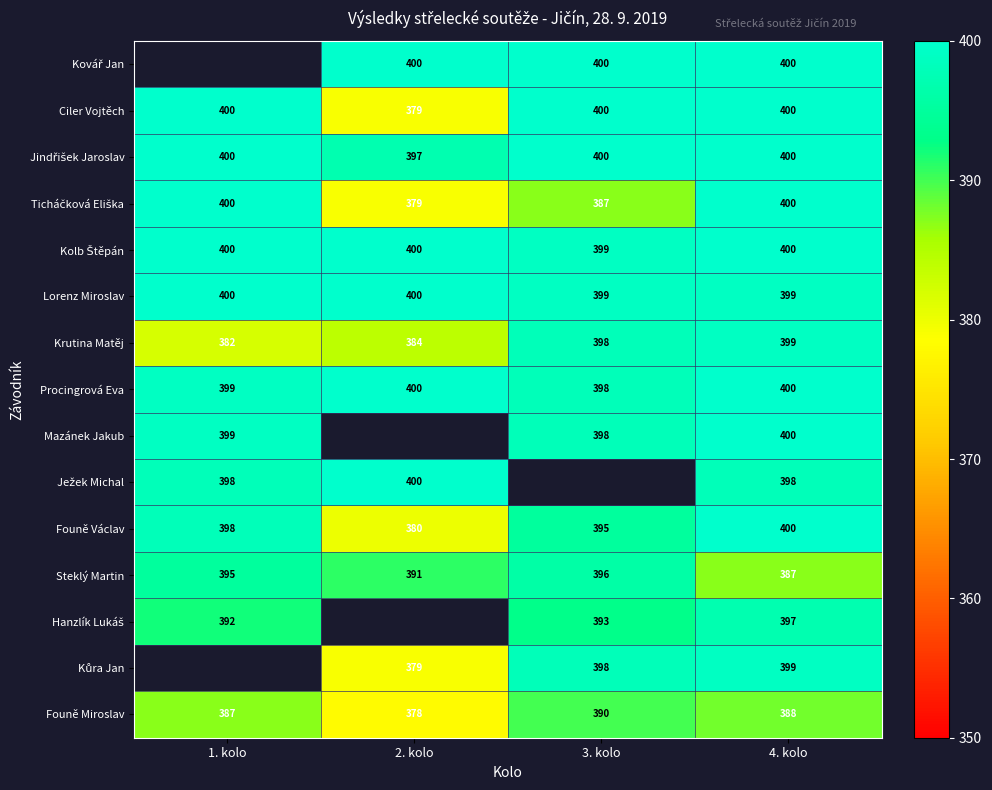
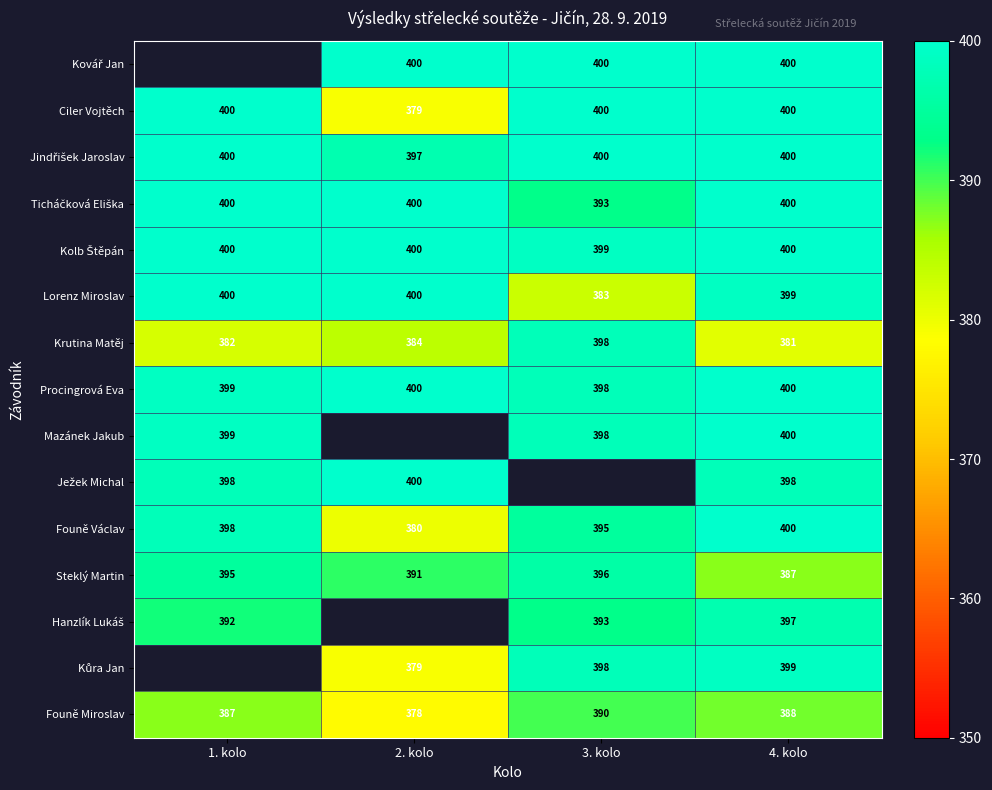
  {
    "Kovář Jan": {
      "2. kolo": 400,
      "3. kolo": 400,
      "4. kolo": 400
    },
    "Ciler Vojtěch": {
      "1. kolo": 400,
      "2. kolo": 379,
      "3. kolo": 400,
      "4. kolo": 400
    },
    "Jindřišek Jaroslav": {
      "1. kolo": 400,
      "2. kolo": 397,
      "3. kolo": 400,
      "4. kolo": 400
    },
    "Ticháčková Eliška": {
      "1. kolo": 400,
-     "2. kolo": 379,
-     "3. kolo": 387,
+     "2. kolo": 400,
+     "3. kolo": 393,
      "4. kolo": 400
    },
    "Kolb Štěpán": {
      "1. kolo": 400,
      "2. kolo": 400,
      "3. kolo": 399,
      "4. kolo": 400
    },
    "Lorenz Miroslav": {
      "1. kolo": 400,
      "2. kolo": 400,
-     "3. kolo": 399,
+     "3. kolo": 383,
      "4. kolo": 399
    },
    "Krutina Matěj": {
      "1. kolo": 382,
      "2. kolo": 384,
      "3. kolo": 398,
-     "4. kolo": 399
+     "4. kolo": 381
    },
    "Procingrová Eva": {
      "1. kolo": 399,
      "2. kolo": 400,
      "3. kolo": 398,
      "4. kolo": 400
    },
    "Mazánek Jakub": {
      "1. kolo": 399,
      "3. kolo": 398,
      "4. kolo": 400
    },
    "Ježek Michal": {
      "1. kolo": 398,
      "2. kolo": 400,
      "4. kolo": 398
    },
    "Founě Václav": {
      "1. kolo": 398,
      "2. kolo": 380,
      "3. kolo": 395,
      "4. kolo": 400
    },
    "Steklý Martin": {
      "1. kolo": 395,
      "2. kolo": 391,
      "3. kolo": 396,
      "4. kolo": 387
    },
    "Hanzlík Lukáš": {
      "1. kolo": 392,
      "3. kolo": 393,
      "4. kolo": 397
    },
    "Kůra Jan": {
      "2. kolo": 379,
      "3. kolo": 398,
      "4. kolo": 399
    },
    "Founě Miroslav": {
      "1. kolo": 387,
      "2. kolo": 378,
      "3. kolo": 390,
      "4. kolo": 388
    }
  }
